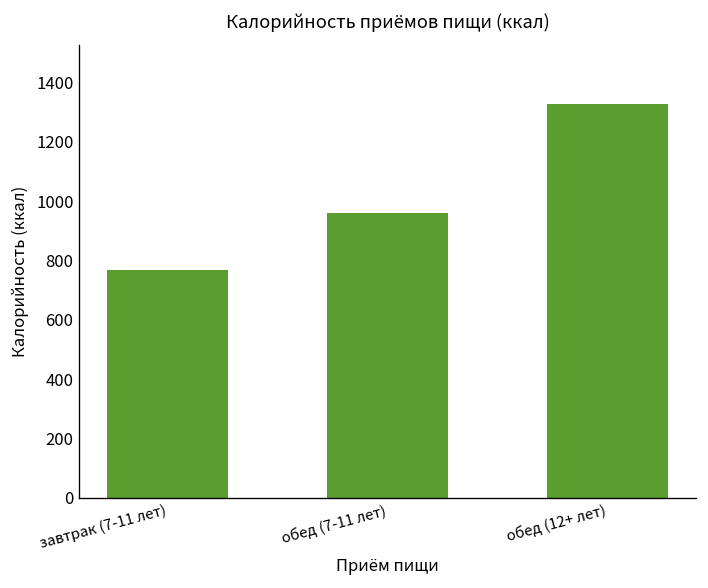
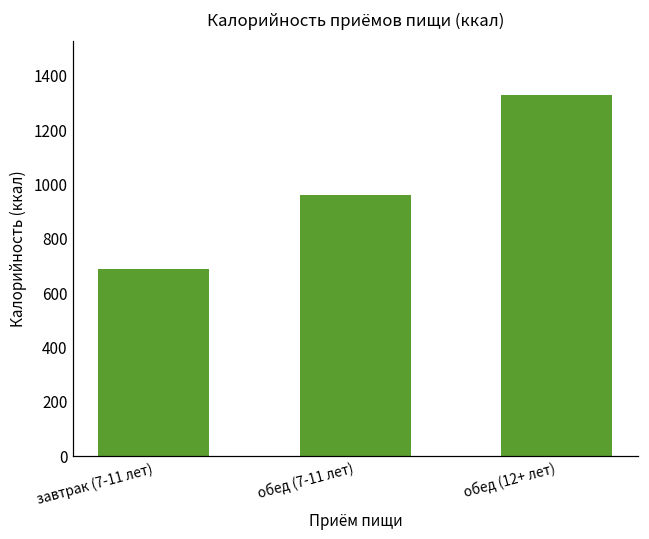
  {
-   "завтрак (7-11 лет)": 770,
+   "завтрак (7-11 лет)": 690,
    "обед (7-11 лет)": 960,
    "обед (12+ лет)": 1330
  }
